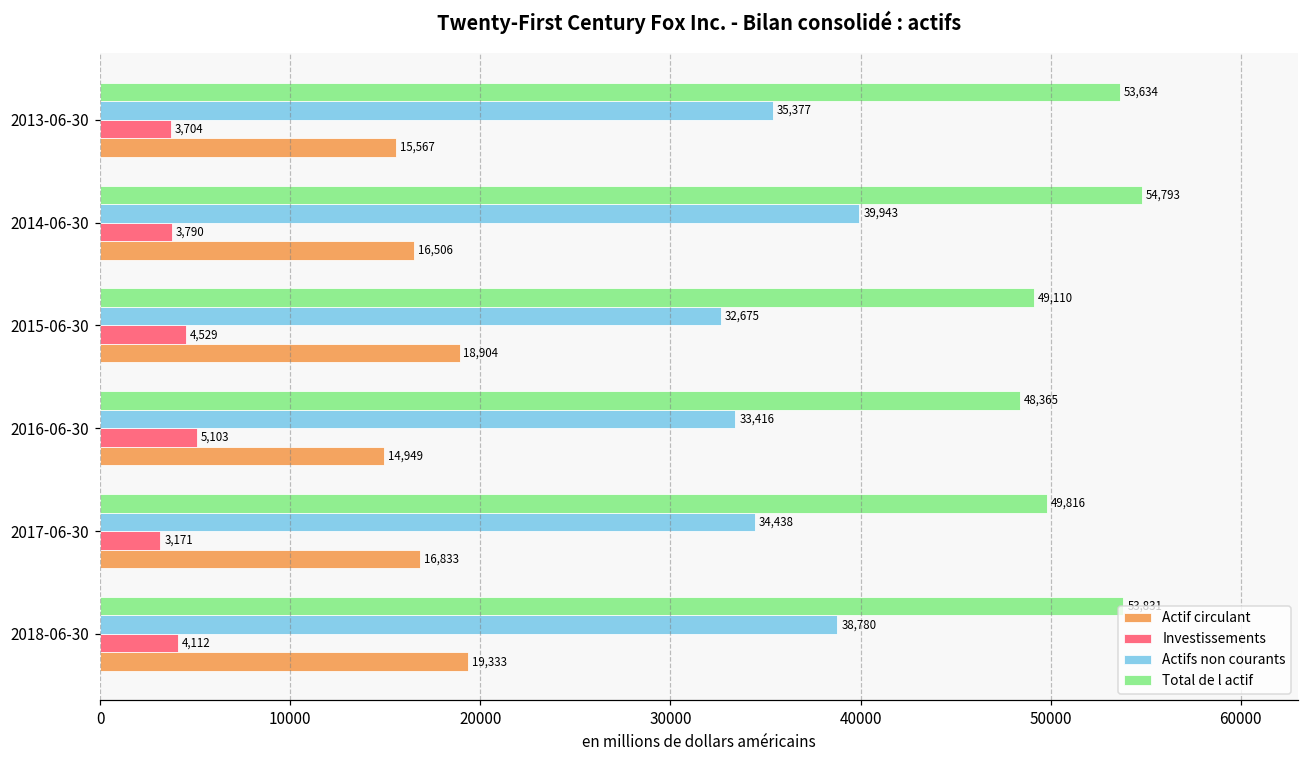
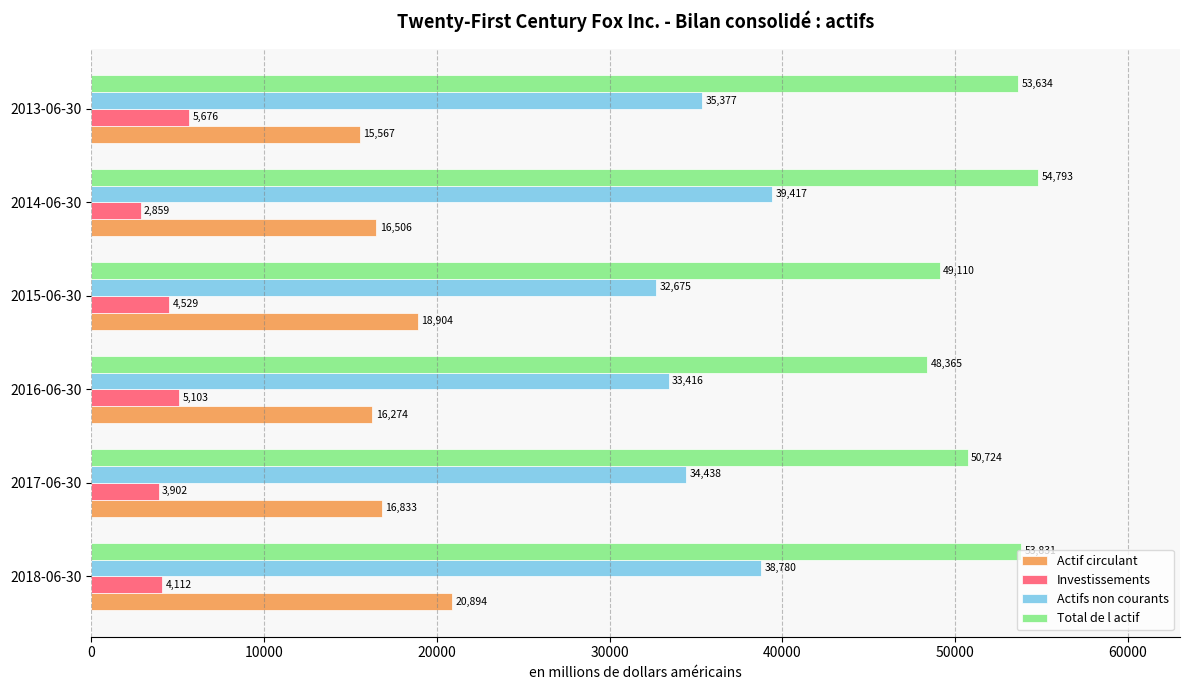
  {
    "Actif circulant": {
      "2013-06-30": "15,567",
      "2014-06-30": "16,506",
      "2015-06-30": "18,904",
-     "2016-06-30": "14,949",
+     "2016-06-30": "16,274",
      "2017-06-30": "16,833",
-     "2018-06-30": "19,333"
+     "2018-06-30": "20,894"
    },
    "Investissements": {
-     "2013-06-30": "3,704",
-     "2014-06-30": "3,790",
+     "2013-06-30": "5,676",
+     "2014-06-30": "2,859",
      "2015-06-30": "4,529",
      "2016-06-30": "5,103",
-     "2017-06-30": "3,171",
+     "2017-06-30": "3,902",
      "2018-06-30": "4,112"
    },
    "Actifs non courants": {
      "2013-06-30": "35,377",
-     "2014-06-30": "39,943",
+     "2014-06-30": "39,417",
      "2015-06-30": "32,675",
      "2016-06-30": "33,416",
      "2017-06-30": "34,438",
      "2018-06-30": "38,780"
    },
    "Total de l actif": {
      "2013-06-30": "53,634",
      "2014-06-30": "54,793",
      "2015-06-30": "49,110",
      "2016-06-30": "48,365",
-     "2017-06-30": "49,816"
+     "2017-06-30": "50,724"
    }
  }
